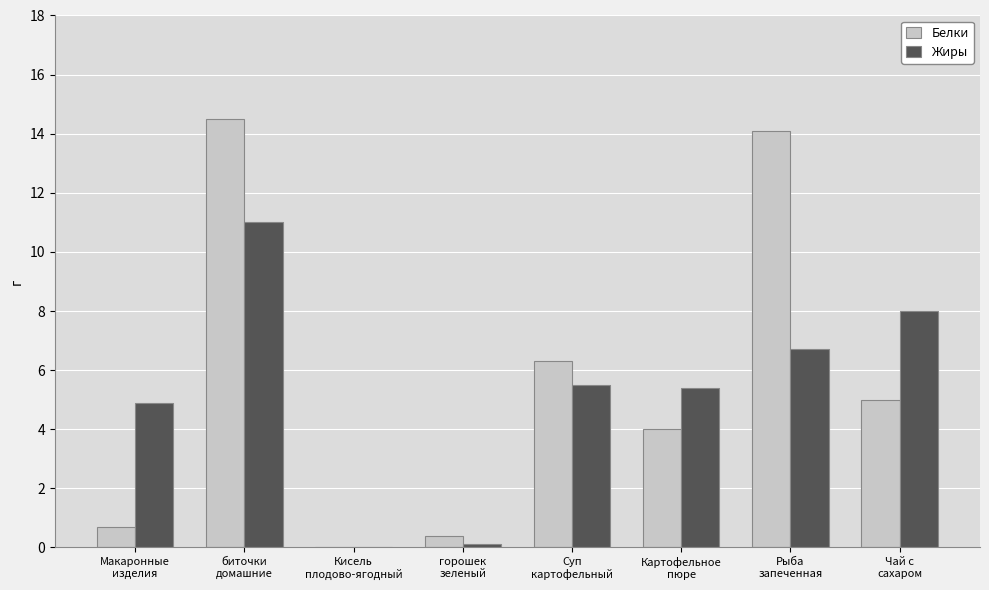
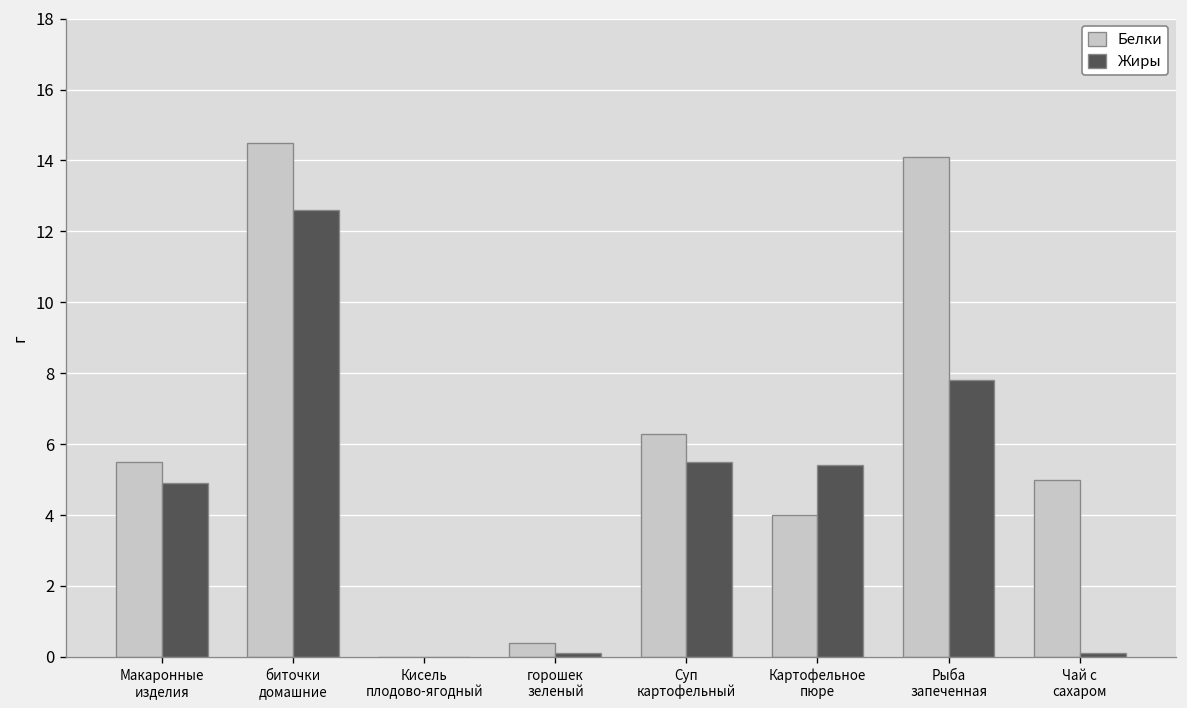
  {
    "Белки": {
-     "Макаронные изделия": 0.7,
+     "Макаронные изделия": 5.5,
      "биточки домашние": 14.5,
      "Кисель плодово-ягодный": 0.0,
      "горошек зеленый": 0.4,
      "Суп картофельный": 6.3,
      "Картофельное пюре": 4.0,
      "Рыба запеченная": 14.1,
      "Чай с сахаром": 5.0
    },
    "Жиры": {
      "Макаронные изделия": 4.9,
-     "биточки домашние": 11.0,
+     "биточки домашние": 12.6,
      "Кисель плодово-ягодный": 0.0,
      "горошек зеленый": 0.1,
      "Суп картофельный": 5.5,
      "Картофельное пюре": 5.4,
-     "Рыба запеченная": 6.7,
-     "Чай с сахаром": 8.0
+     "Рыба запеченная": 7.8,
+     "Чай с сахаром": 0.1
    }
  }
